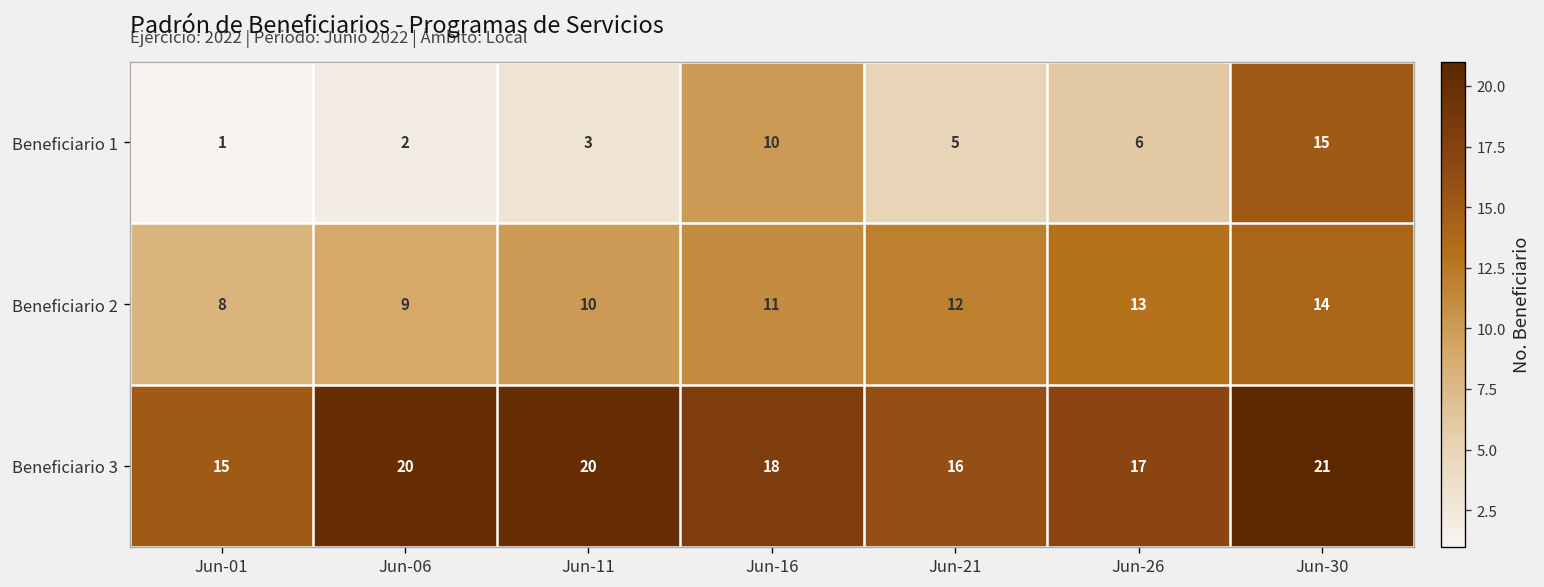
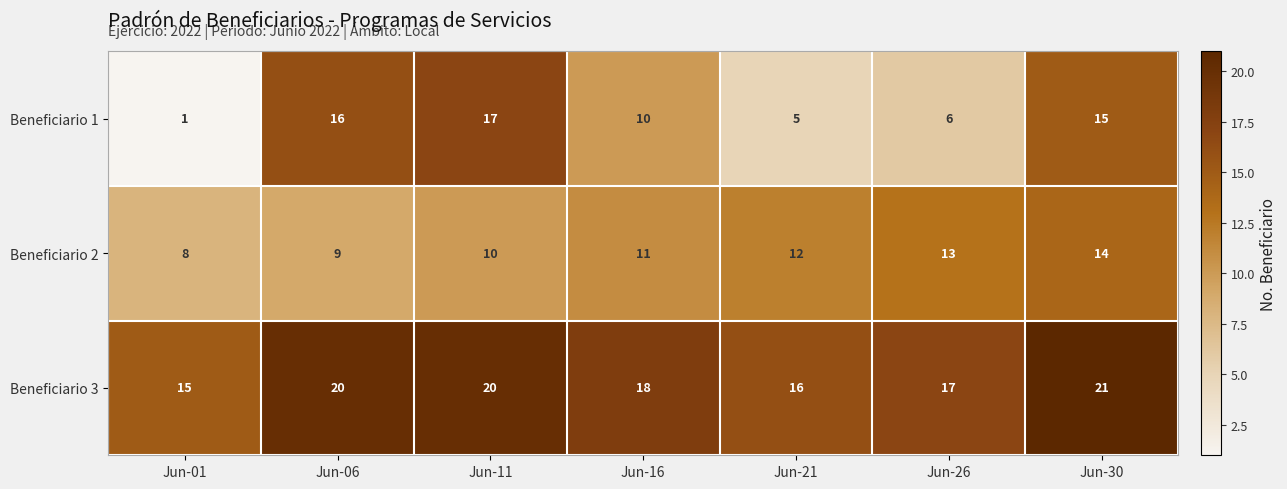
  {
    "Beneficiario 1": {
      "Jun-01": 1,
-     "Jun-06": 2,
-     "Jun-11": 3,
+     "Jun-06": 16,
+     "Jun-11": 17,
      "Jun-16": 10,
      "Jun-21": 5,
      "Jun-26": 6,
      "Jun-30": 15
    },
    "Beneficiario 2": {
      "Jun-01": 8,
      "Jun-06": 9,
      "Jun-11": 10,
      "Jun-16": 11,
      "Jun-21": 12,
      "Jun-26": 13,
      "Jun-30": 14
    },
    "Beneficiario 3": {
      "Jun-01": 15,
      "Jun-06": 20,
      "Jun-11": 20,
      "Jun-16": 18,
      "Jun-21": 16,
      "Jun-26": 17,
      "Jun-30": 21
    }
  }
